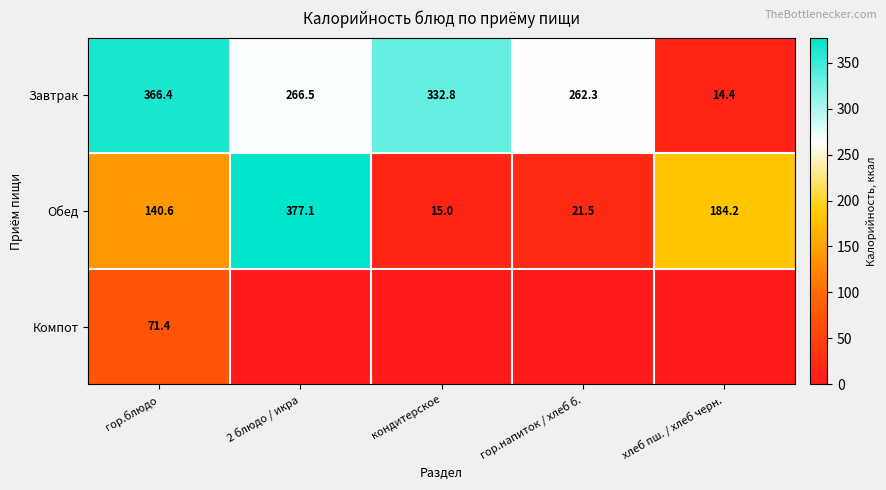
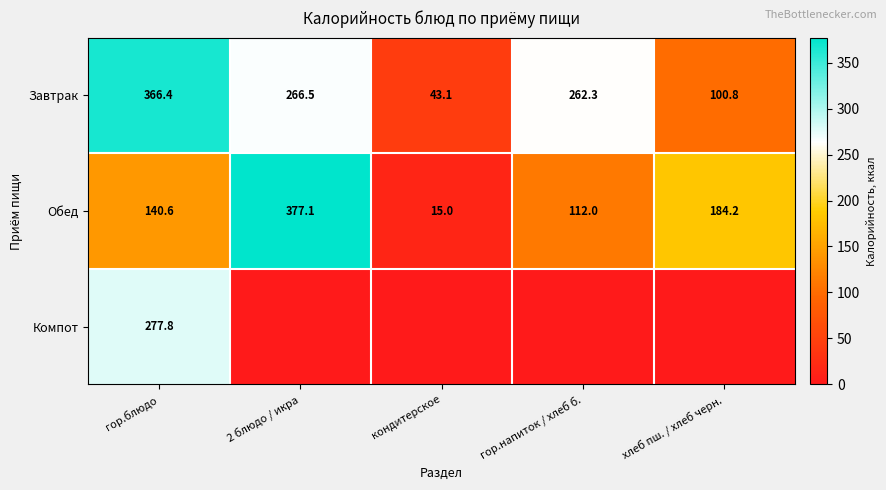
  {
    "Завтрак": {
      "гор.блюдо": 366.4,
      "2 блюдо / икра": 266.5,
-     "кондитерское": 332.8,
+     "кондитерское": 43.1,
      "гор.напиток / хлеб б.": 262.3,
-     "хлеб пш. / хлеб черн.": 14.4
+     "хлеб пш. / хлеб черн.": 100.8
    },
    "Обед": {
      "гор.блюдо": 140.6,
      "2 блюдо / икра": 377.1,
      "кондитерское": 15.0,
-     "гор.напиток / хлеб б.": 21.5,
+     "гор.напиток / хлеб б.": 112.0,
      "хлеб пш. / хлеб черн.": 184.2
    },
    "Компот": {
-     "гор.блюдо": 71.4
+     "гор.блюдо": 277.8
    }
  }
